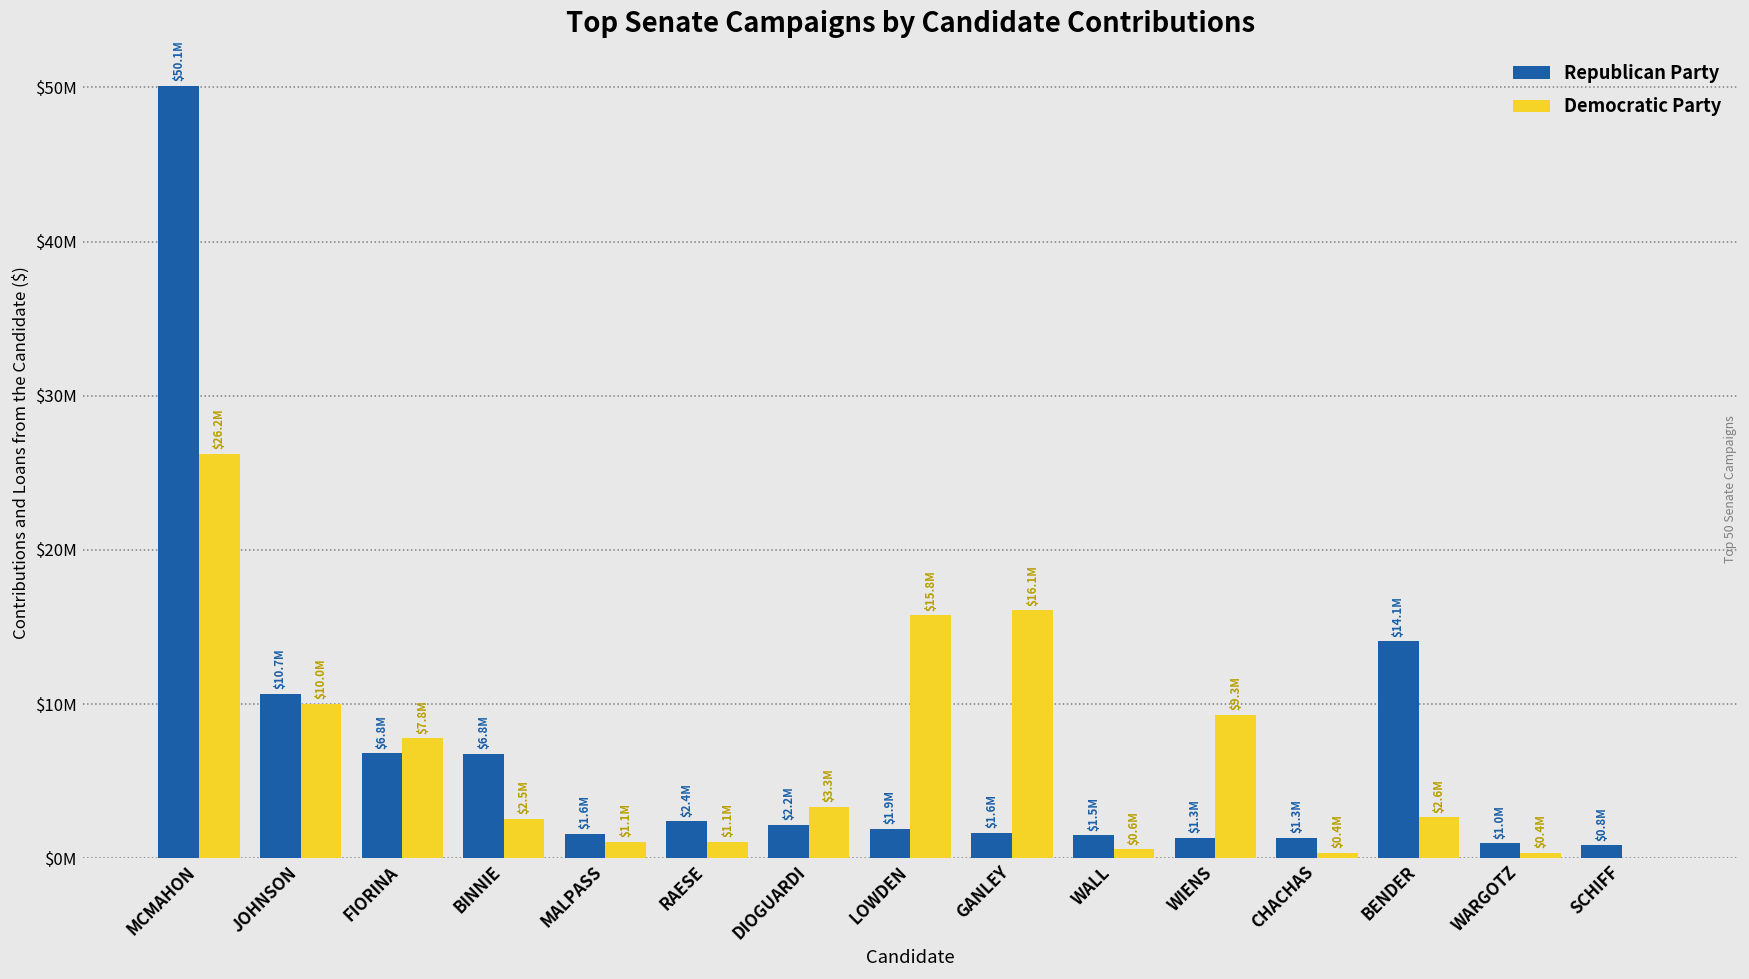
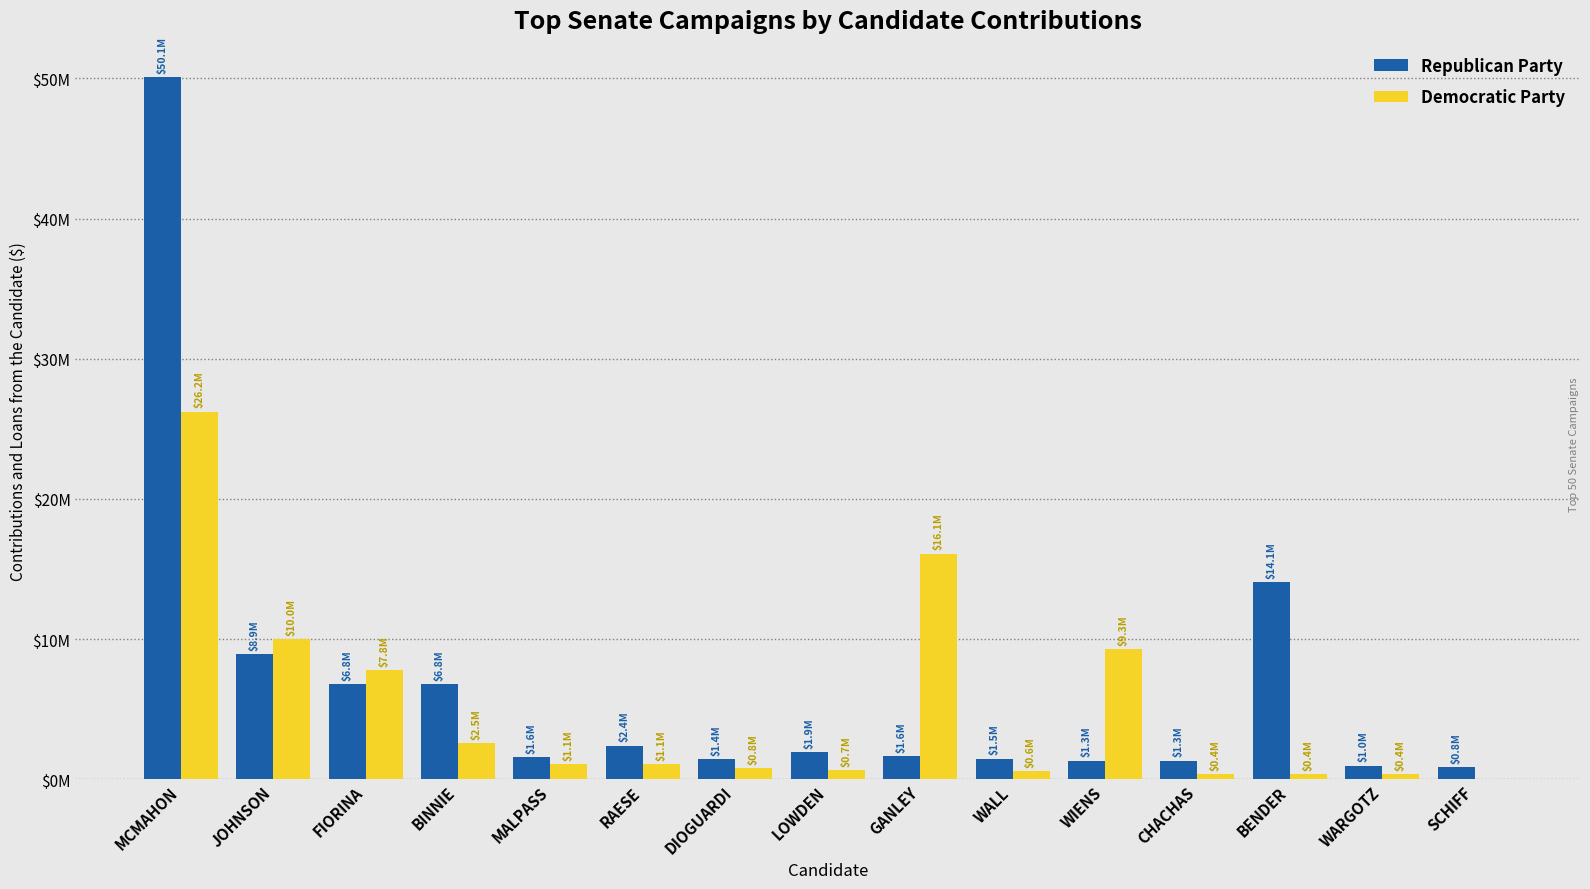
  {
    "Republican Party": {
      "MCMAHON": "$50.1M",
-     "JOHNSON": "$10.7M",
+     "JOHNSON": "$8.9M",
      "FIORINA": "$6.8M",
      "BINNIE": "$6.8M",
      "MALPASS": "$1.6M",
      "RAESE": "$2.4M",
-     "DIOGUARDI": "$2.2M",
+     "DIOGUARDI": "$1.4M",
      "LOWDEN": "$1.9M",
      "GANLEY": "$1.6M",
      "WALL": "$1.5M",
      "WIENS": "$1.3M",
      "CHACHAS": "$1.3M",
      "BENDER": "$14.1M",
      "WARGOTZ": "$1.0M",
      "SCHIFF": "$0.8M"
    },
    "Democratic Party": {
      "MCMAHON": "$26.2M",
      "JOHNSON": "$10.0M",
      "FIORINA": "$7.8M",
      "BINNIE": "$2.5M",
      "MALPASS": "$1.1M",
      "RAESE": "$1.1M",
-     "DIOGUARDI": "$3.3M",
-     "LOWDEN": "$15.8M",
+     "DIOGUARDI": "$0.8M",
+     "LOWDEN": "$0.7M",
      "GANLEY": "$16.1M",
      "WALL": "$0.6M",
      "WIENS": "$9.3M",
      "CHACHAS": "$0.4M",
-     "BENDER": "$2.6M",
+     "BENDER": "$0.4M",
      "WARGOTZ": "$0.4M"
    }
  }
